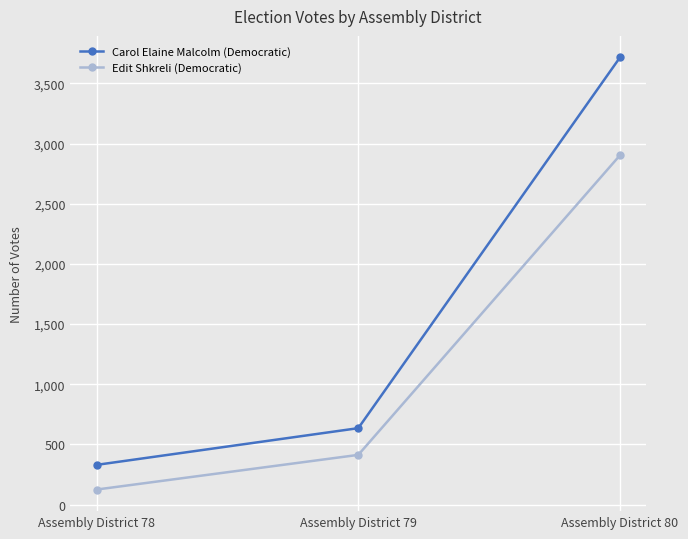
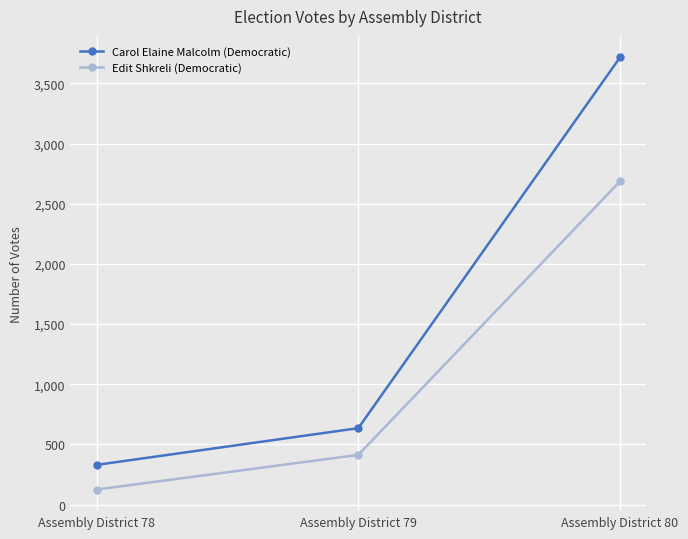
  {
    "Carol Elaine Malcolm (Democratic)": {
      "Assembly District 78": "330",
      "Assembly District 79": "640",
      "Assembly District 80": "3,720"
    },
    "Edit Shkreli (Democratic)": {
      "Assembly District 78": "130",
      "Assembly District 79": "410",
-     "Assembly District 80": "2,900"
+     "Assembly District 80": "2,690"
    }
  }
